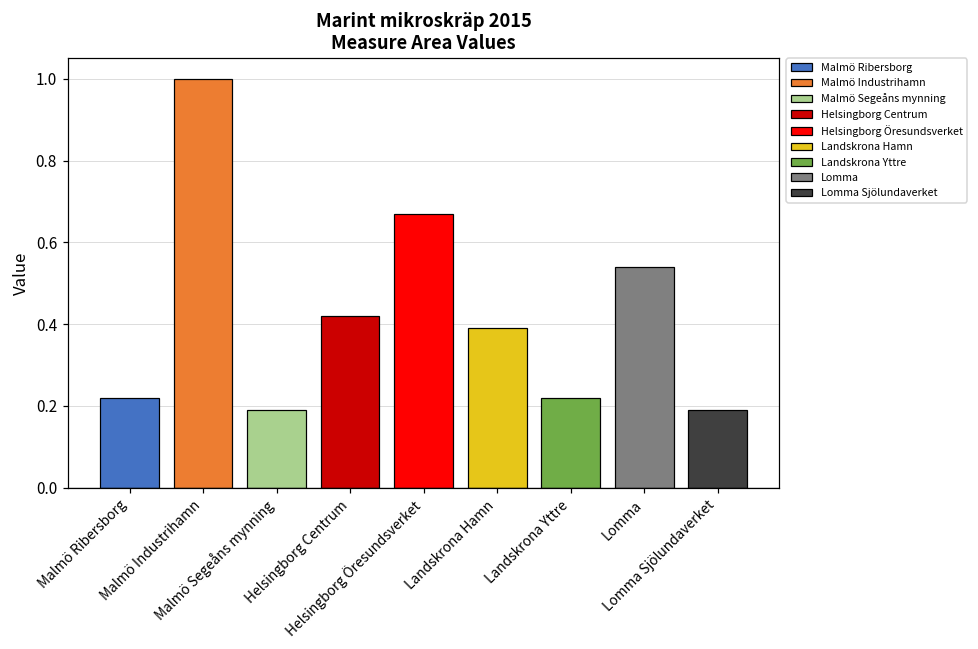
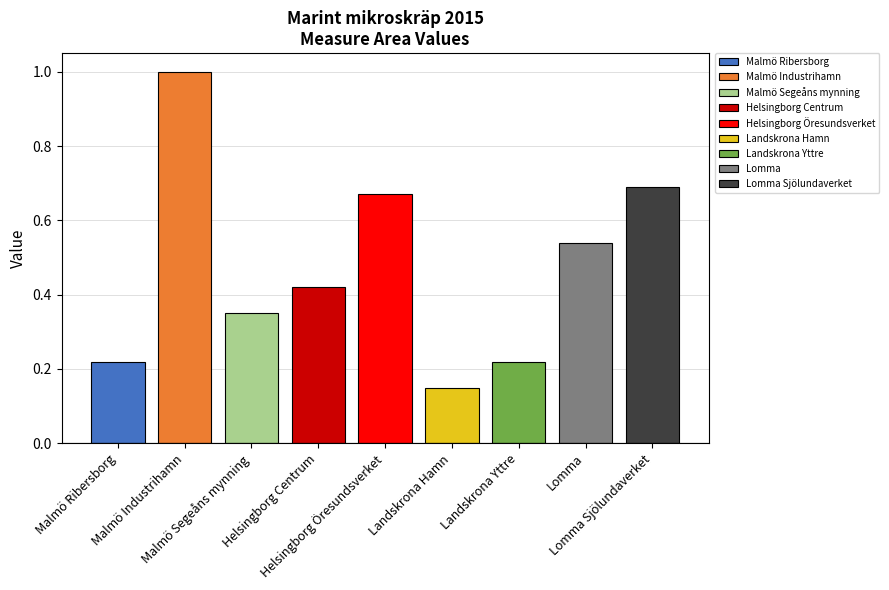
  {
    "Malmö Ribersborg": 0.22,
    "Malmö Industrihamn": 1.00,
-   "Malmö Segeåns mynning": 0.19,
+   "Malmö Segeåns mynning": 0.35,
    "Helsingborg Centrum": 0.42,
    "Helsingborg Öresundsverket": 0.67,
-   "Landskrona Hamn": 0.39,
+   "Landskrona Hamn": 0.15,
    "Landskrona Yttre": 0.22,
    "Lomma": 0.54,
-   "Lomma Sjölundaverket": 0.19
+   "Lomma Sjölundaverket": 0.69
  }
